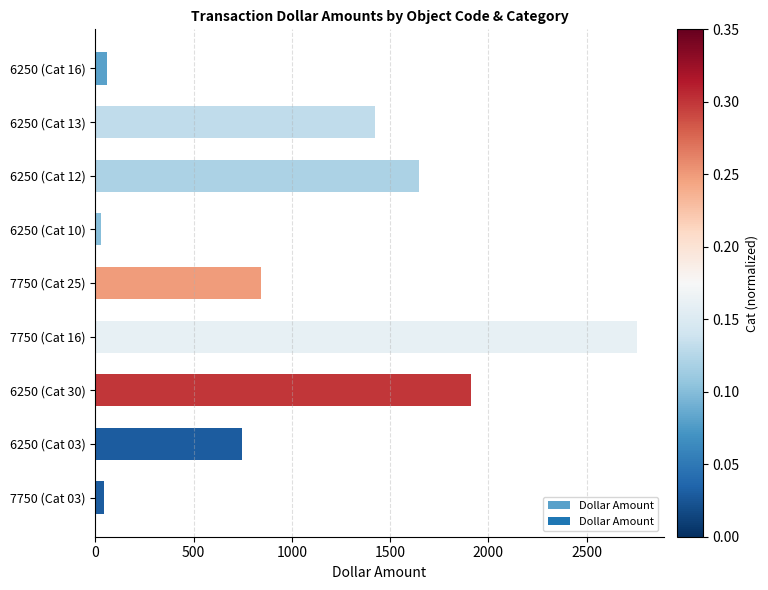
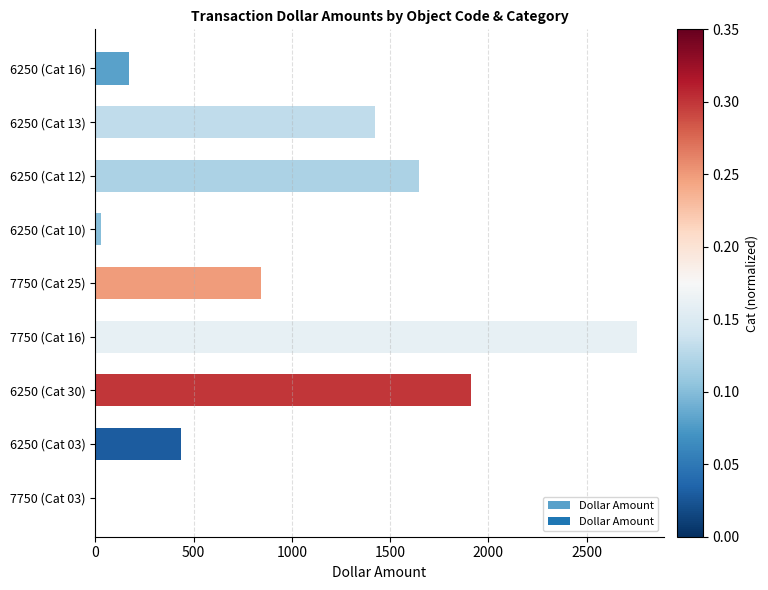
  {
-   "6250 (Cat 16)": 60,
+   "6250 (Cat 16)": 170,
    "6250 (Cat 13)": 1420,
    "6250 (Cat 12)": 1640,
    "6250 (Cat 10)": 30,
    "7750 (Cat 25)": 840,
    "7750 (Cat 16)": 2750,
    "6250 (Cat 30)": 1910,
-   "6250 (Cat 03)": 750,
-   "7750 (Cat 03)": 40
+   "6250 (Cat 03)": 430,
+   "7750 (Cat 03)": 0
  }
